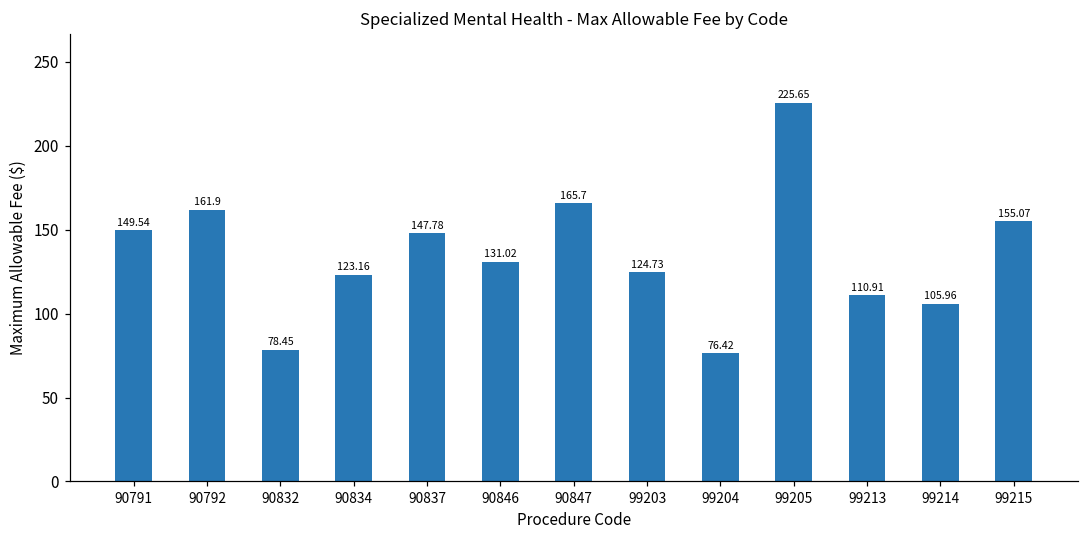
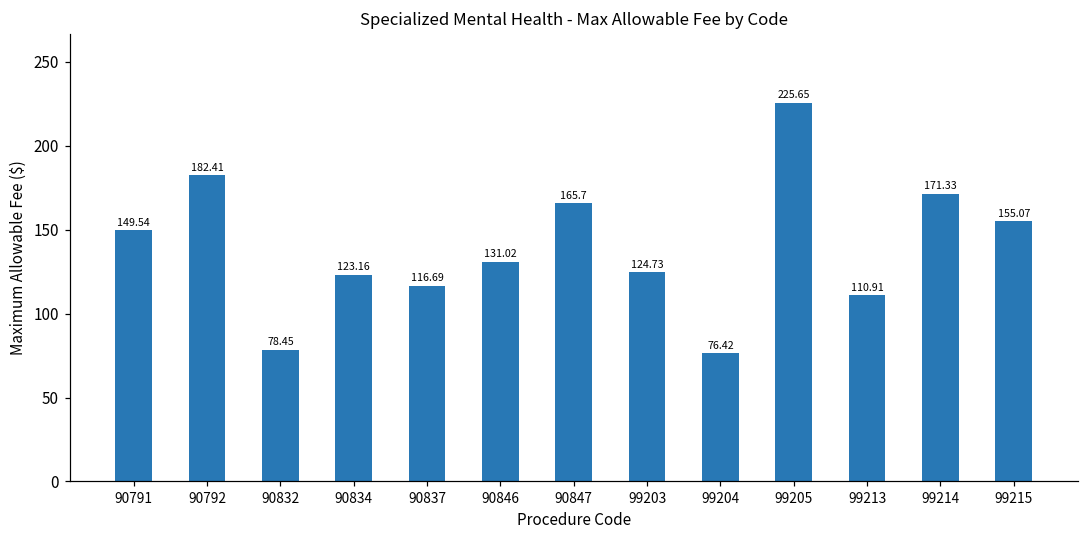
  {
    "90791": 149.54,
-   "90792": 161.9,
+   "90792": 182.41,
    "90832": 78.45,
    "90834": 123.16,
-   "90837": 147.78,
+   "90837": 116.69,
    "90846": 131.02,
    "90847": 165.7,
    "99203": 124.73,
    "99204": 76.42,
    "99205": 225.65,
    "99213": 110.91,
-   "99214": 105.96,
+   "99214": 171.33,
    "99215": 155.07
  }
